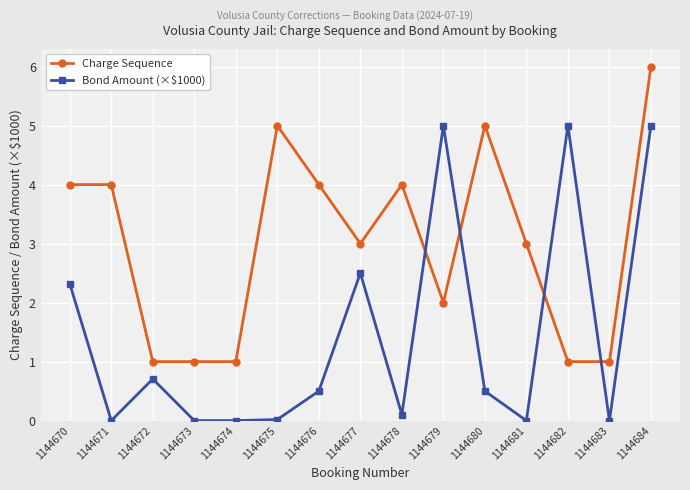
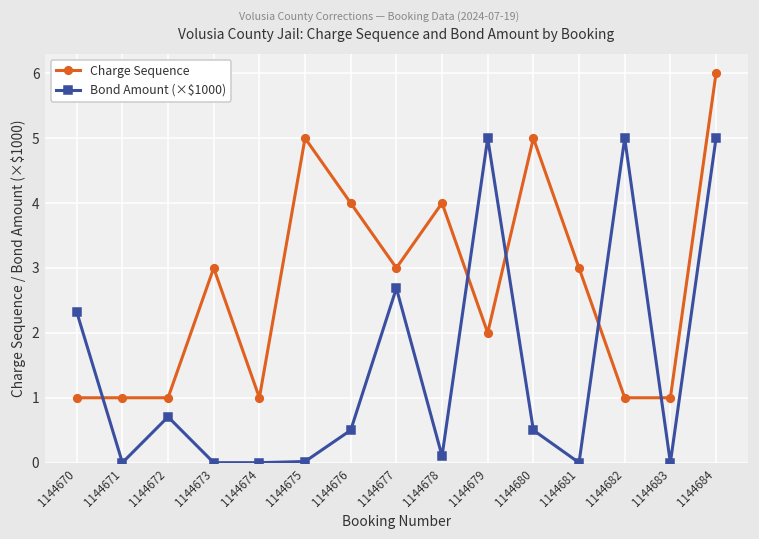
  {
    "Charge Sequence": {
-     "1144670": 4,
-     "1144671": 4,
+     "1144670": 1,
+     "1144671": 1,
      "1144672": 1,
-     "1144673": 1,
+     "1144673": 3,
      "1144674": 1,
      "1144675": 5,
      "1144676": 4,
      "1144677": 3,
      "1144678": 4,
      "1144679": 2,
      "1144680": 5,
      "1144681": 3,
      "1144682": 1,
      "1144683": 1,
      "1144684": 6
    },
    "Bond Amount (×$1000)": {
      "1144670": 2.3,
      "1144671": 0.0,
      "1144672": 0.7,
      "1144673": 0.0,
      "1144674": 0.0,
      "1144675": 0.0,
      "1144676": 0.5,
-     "1144677": 2.5,
+     "1144677": 2.7,
      "1144678": 0.1,
      "1144679": 5.0,
      "1144680": 0.5,
      "1144681": 0.0,
      "1144682": 5.0,
      "1144683": 0.0,
      "1144684": 5.0
    }
  }
